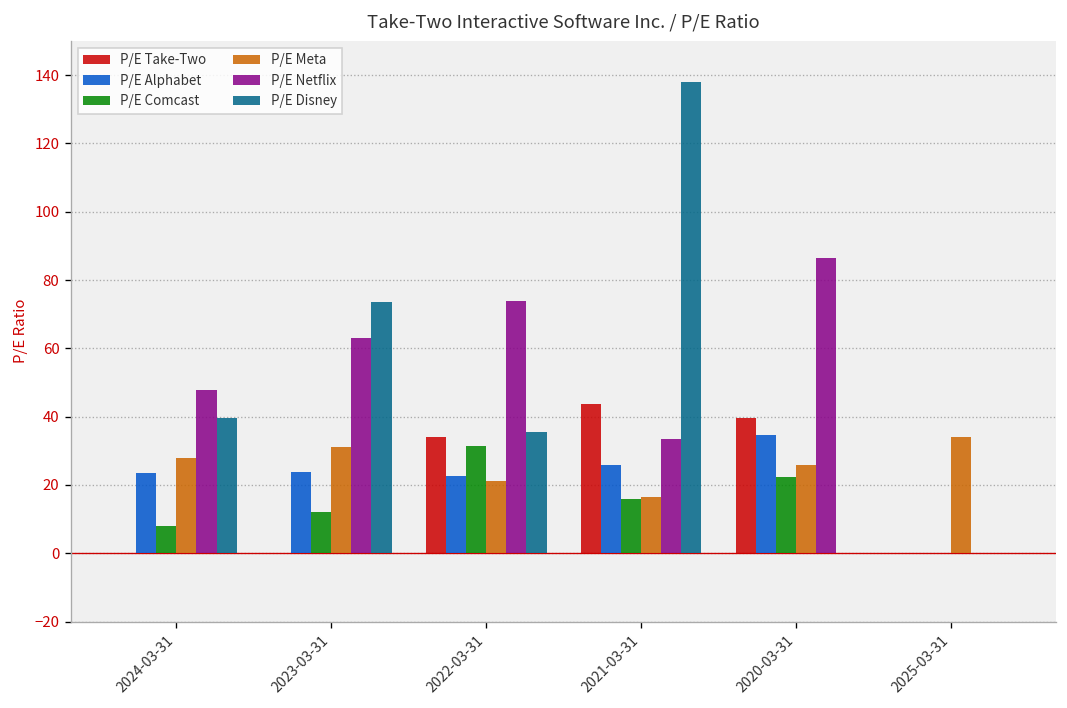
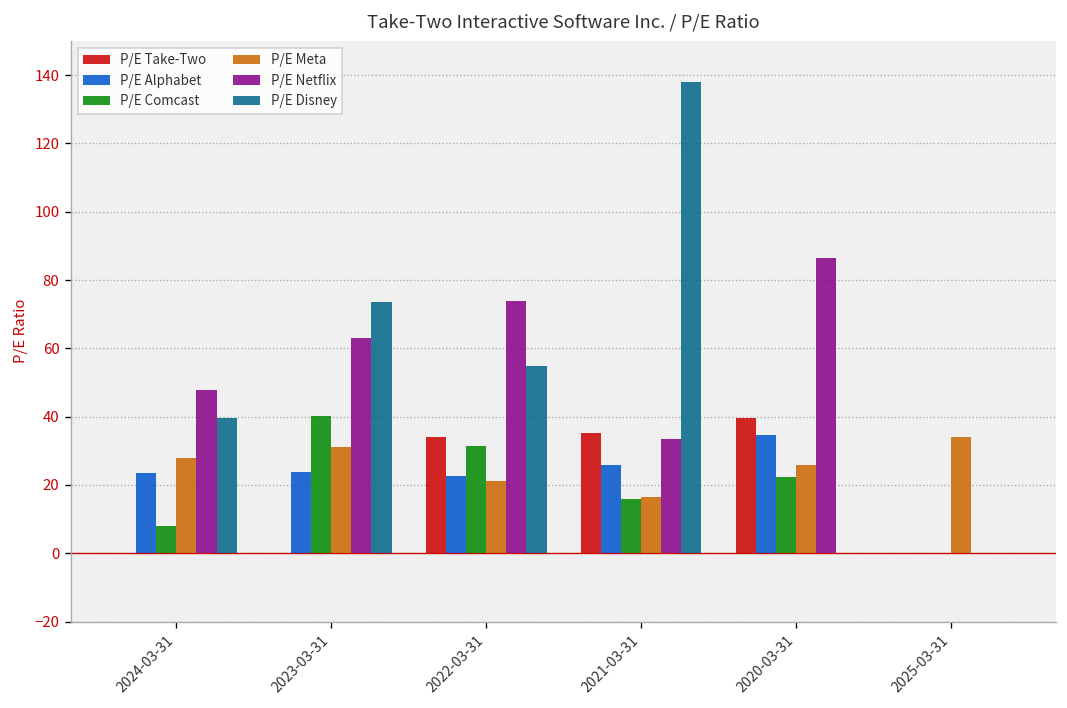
  {
    "P/E Take-Two": {
      "2024-03-31": 0,
      "2023-03-31": 0,
      "2022-03-31": 34,
-     "2021-03-31": 44,
+     "2021-03-31": 35,
      "2020-03-31": 40,
      "2025-03-31": 0
    },
    "P/E Alphabet": {
      "2024-03-31": 24,
      "2023-03-31": 24,
      "2022-03-31": 22,
      "2021-03-31": 26,
      "2020-03-31": 35,
      "2025-03-31": 0
    },
    "P/E Comcast": {
      "2024-03-31": 8,
-     "2023-03-31": 12,
+     "2023-03-31": 40,
      "2022-03-31": 31,
      "2021-03-31": 16,
      "2020-03-31": 22,
      "2025-03-31": 0
    },
    "P/E Meta": {
      "2024-03-31": 28,
      "2023-03-31": 31,
      "2022-03-31": 21,
      "2021-03-31": 16,
      "2020-03-31": 26,
      "2025-03-31": 34
    },
    "P/E Netflix": {
      "2024-03-31": 48,
      "2023-03-31": 63,
      "2022-03-31": 74,
      "2021-03-31": 34,
      "2020-03-31": 86,
      "2025-03-31": 0
    },
    "P/E Disney": {
      "2024-03-31": 40,
      "2023-03-31": 73,
-     "2022-03-31": 36,
+     "2022-03-31": 55,
      "2021-03-31": 138,
      "2020-03-31": 0,
      "2025-03-31": 0
    }
  }
